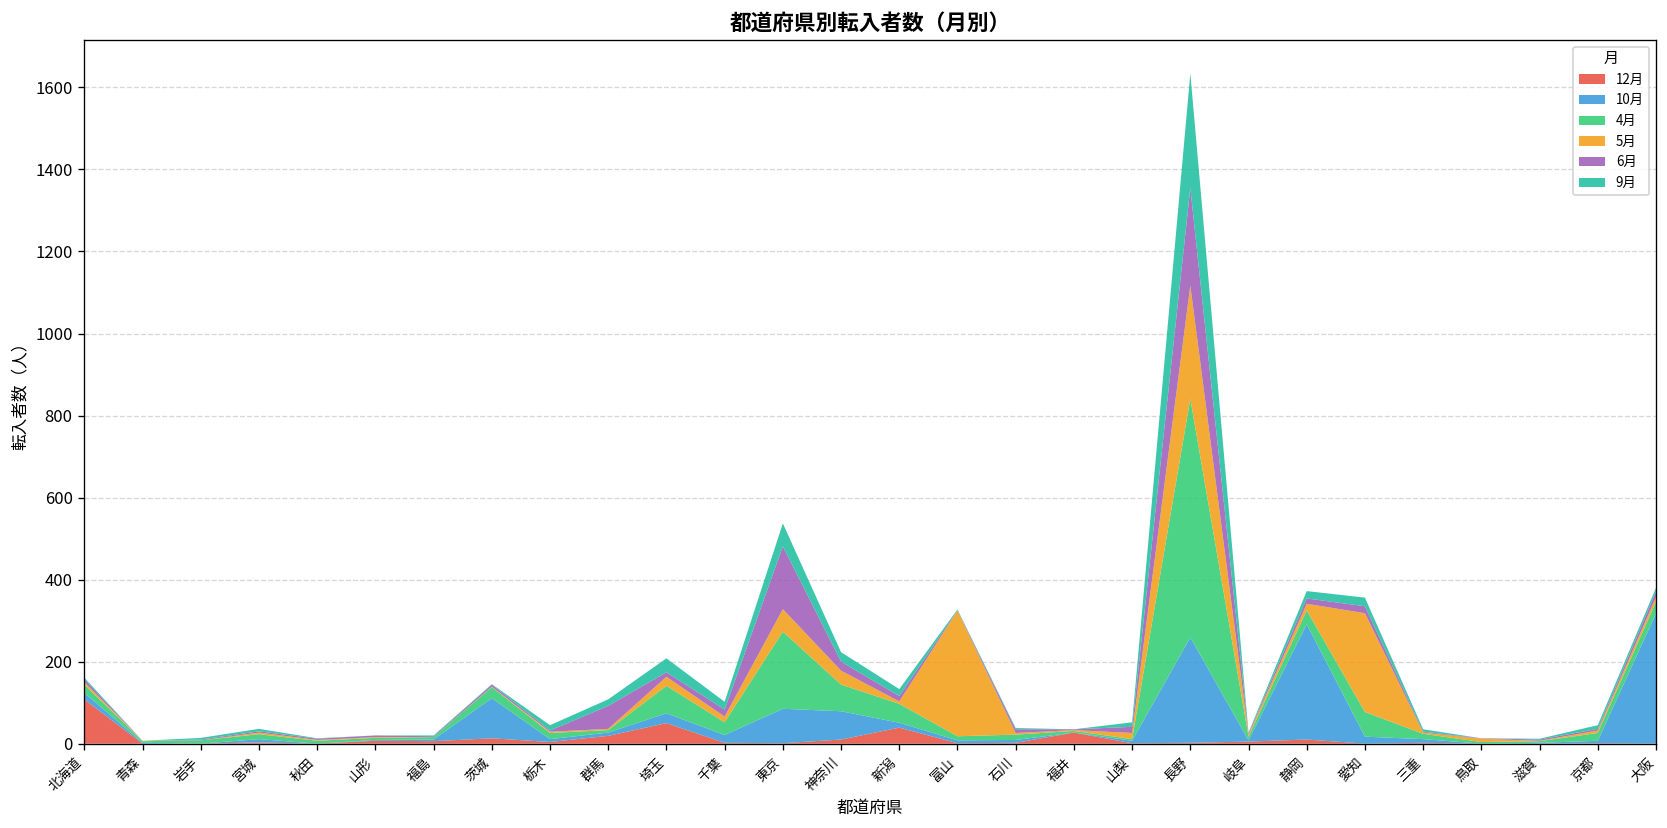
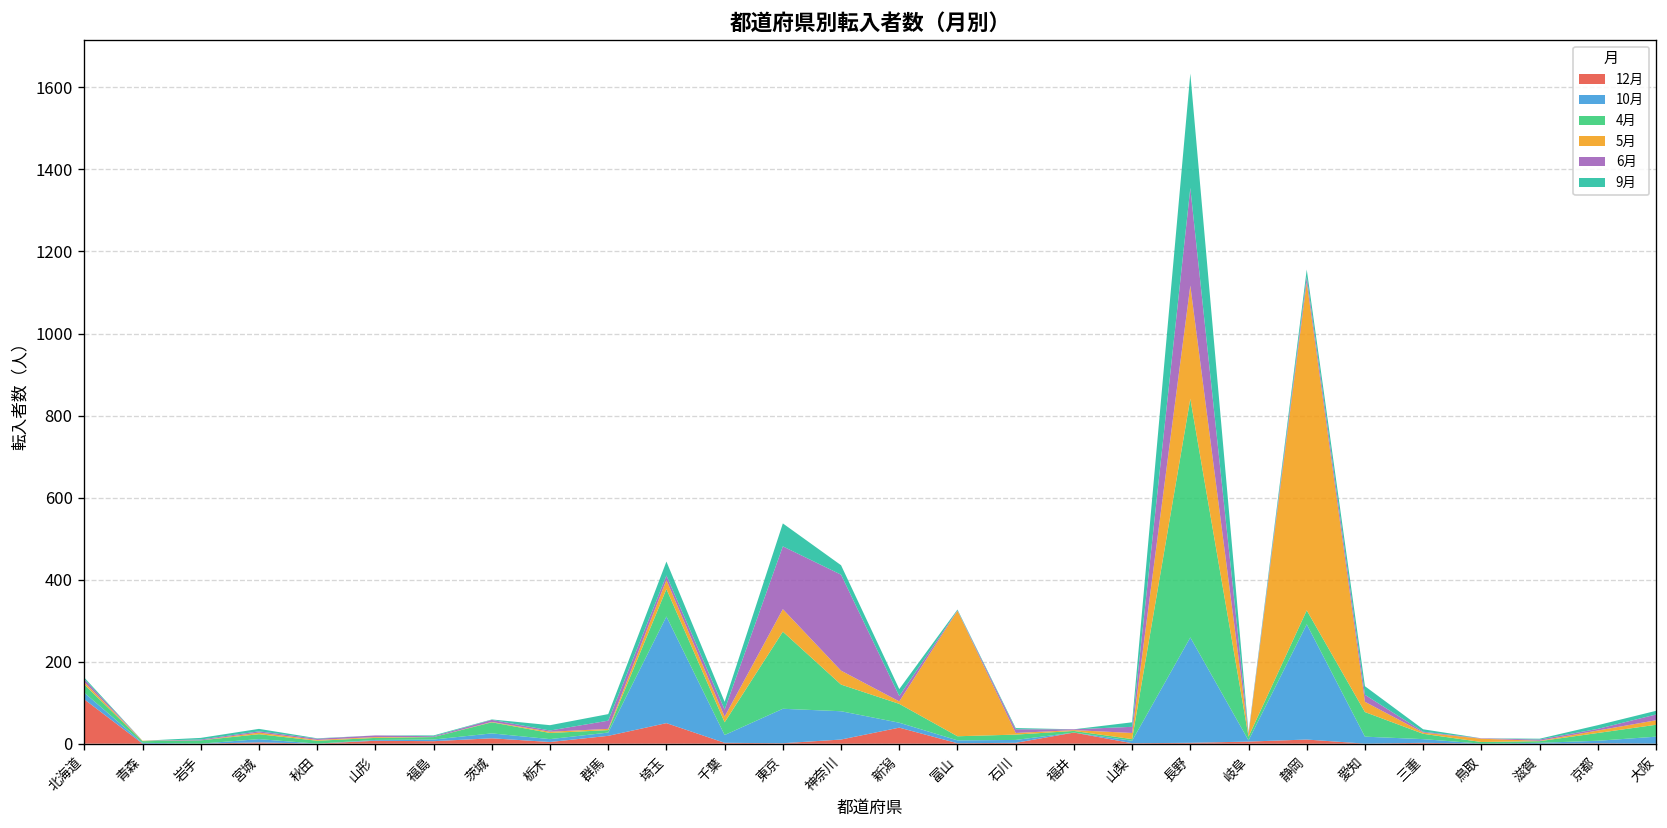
  {
    "12月": {
      "北海道": 110,
      "茨城": 10,
      "群馬": 20,
      "埼玉": 50,
      "神奈川": 10,
      "新潟": 40,
      "静岡": 10,
      "愛知": 0,
      "大阪": 0
    },
    "10月": {
      "北海道": 20,
      "宮城": 10,
-     "茨城": 100,
-     "埼玉": 20,
+     "茨城": 10,
+     "埼玉": 260,
      "千葉": 20,
      "東京": 80,
      "神奈川": 70,
      "新潟": 10,
      "長野": 260,
      "静岡": 280,
      "愛知": 20,
      "三重": 10,
-     "大阪": 320
+     "大阪": 20
    },
    "5月": {
      "埼玉": 20,
      "千葉": 10,
      "東京": 60,
      "神奈川": 30,
      "山梨": 20,
      "長野": 280,
-     "静岡": 20,
-     "愛知": 240,
+     "静岡": 800,
+     "愛知": 30,
      "大阪": 10
    },
    "6月": {
-     "群馬": 60,
+     "群馬": 20,
      "埼玉": 10,
      "千葉": 20,
      "東京": 150,
-     "神奈川": 20,
+     "神奈川": 230,
      "新潟": 10,
      "山梨": 20,
      "長野": 240,
      "静岡": 10,
      "愛知": 20,
      "大阪": 10
    }
  }
